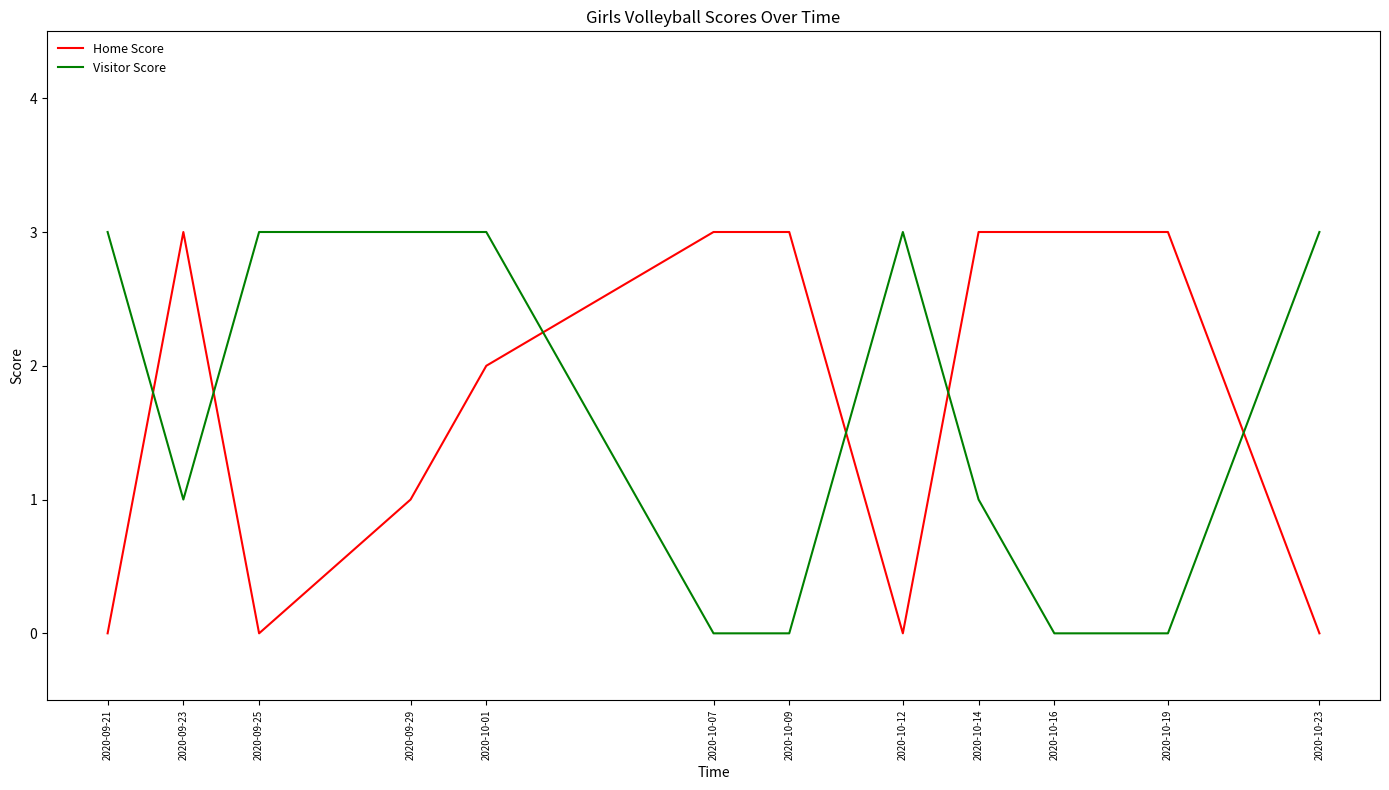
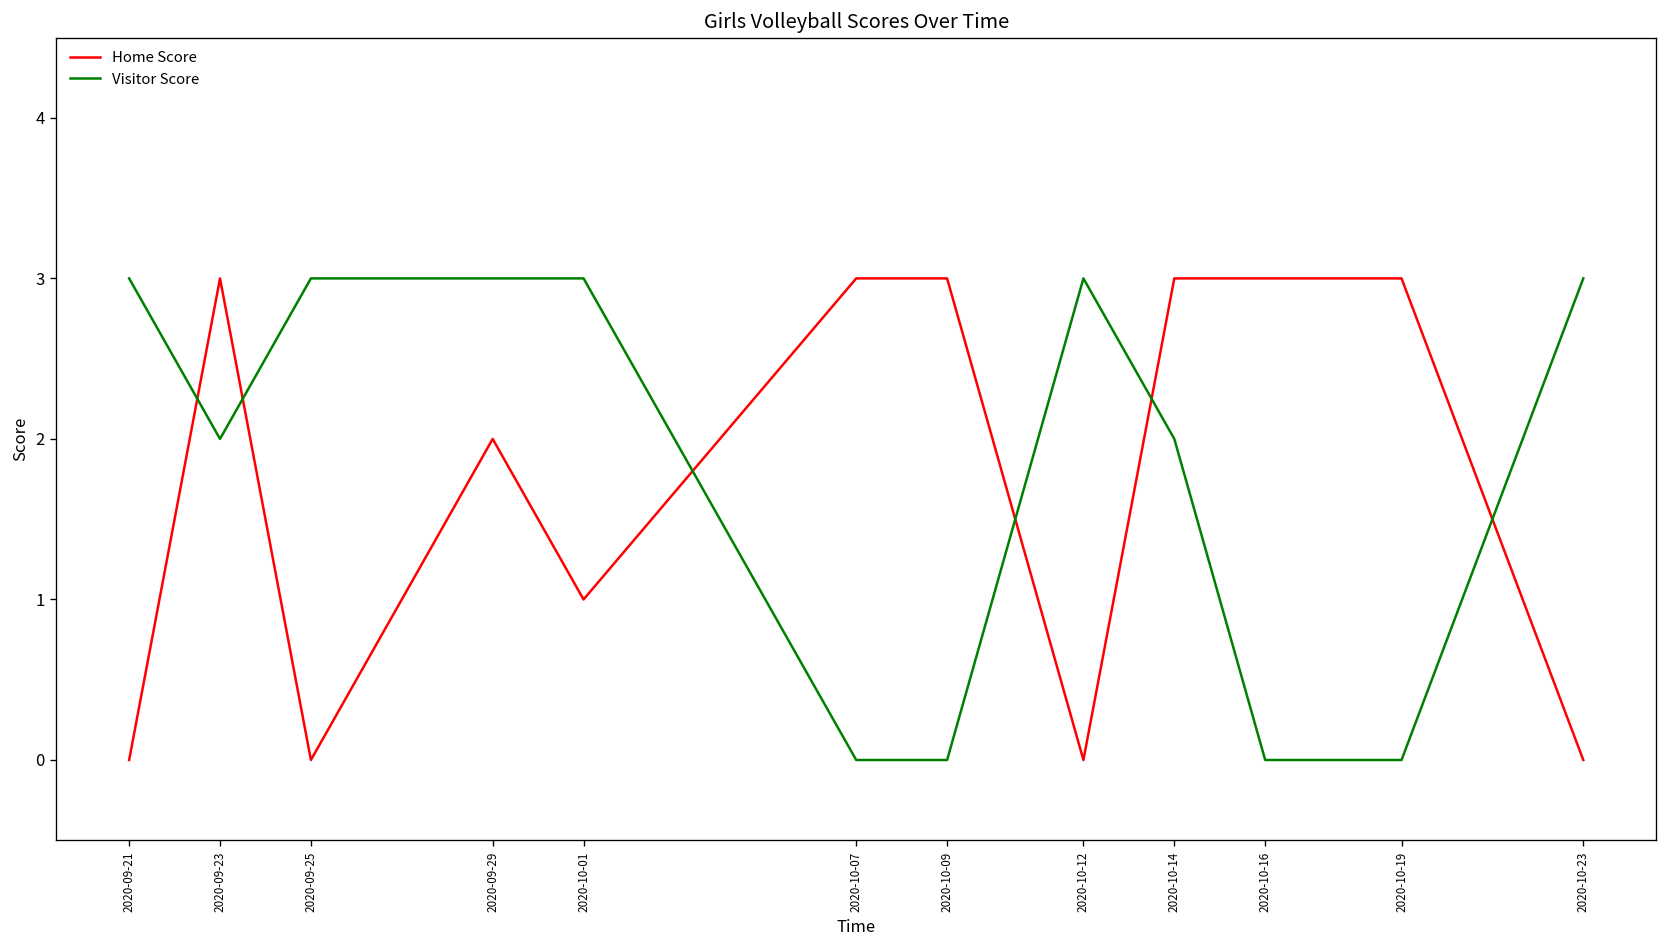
  {
    "Home Score": {
      "2020-09-21": 0,
      "2020-09-23": 3,
      "2020-09-25": 0,
-     "2020-09-29": 1,
-     "2020-10-01": 2,
+     "2020-09-29": 2,
+     "2020-10-01": 1,
      "2020-10-07": 3,
      "2020-10-09": 3,
      "2020-10-12": 0,
      "2020-10-14": 3,
      "2020-10-16": 3,
      "2020-10-19": 3,
      "2020-10-23": 0
    },
    "Visitor Score": {
      "2020-09-21": 3,
-     "2020-09-23": 1,
+     "2020-09-23": 2,
      "2020-09-25": 3,
      "2020-09-29": 3,
      "2020-10-01": 3,
      "2020-10-07": 0,
      "2020-10-09": 0,
      "2020-10-12": 3,
-     "2020-10-14": 1,
+     "2020-10-14": 2,
      "2020-10-16": 0,
      "2020-10-19": 0,
      "2020-10-23": 3
    }
  }
